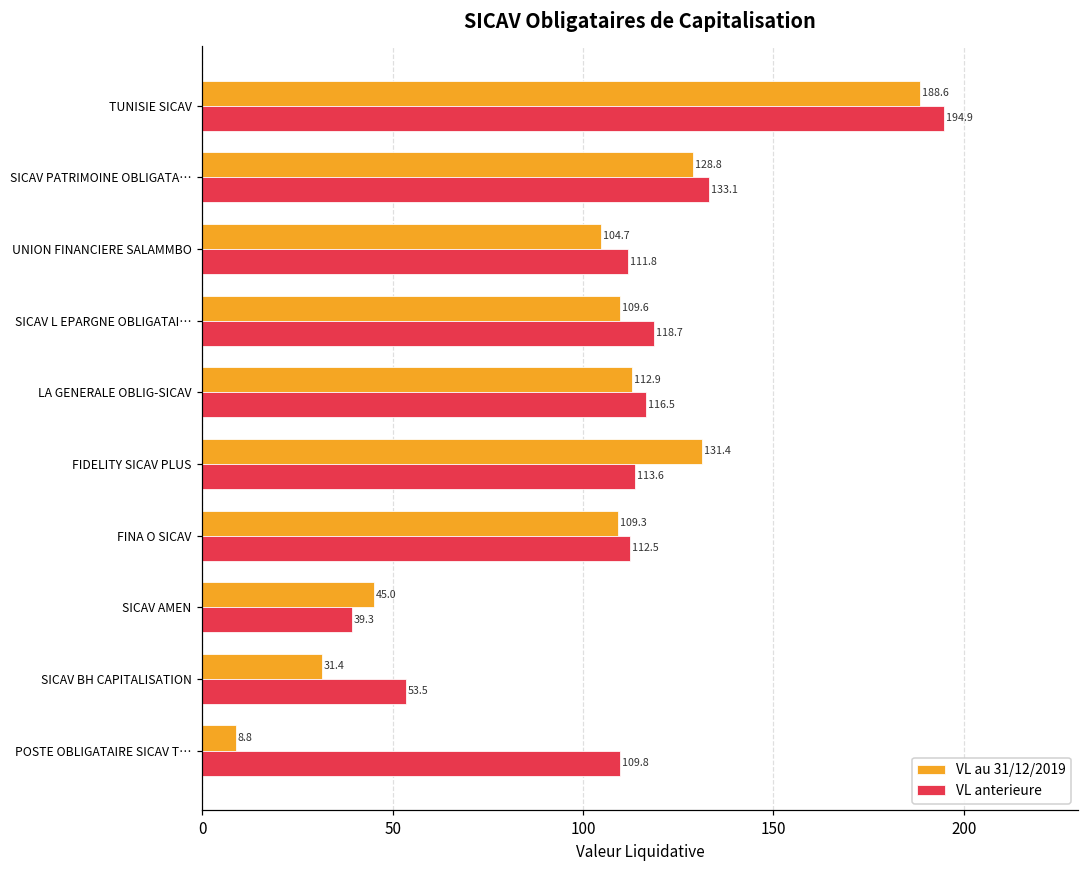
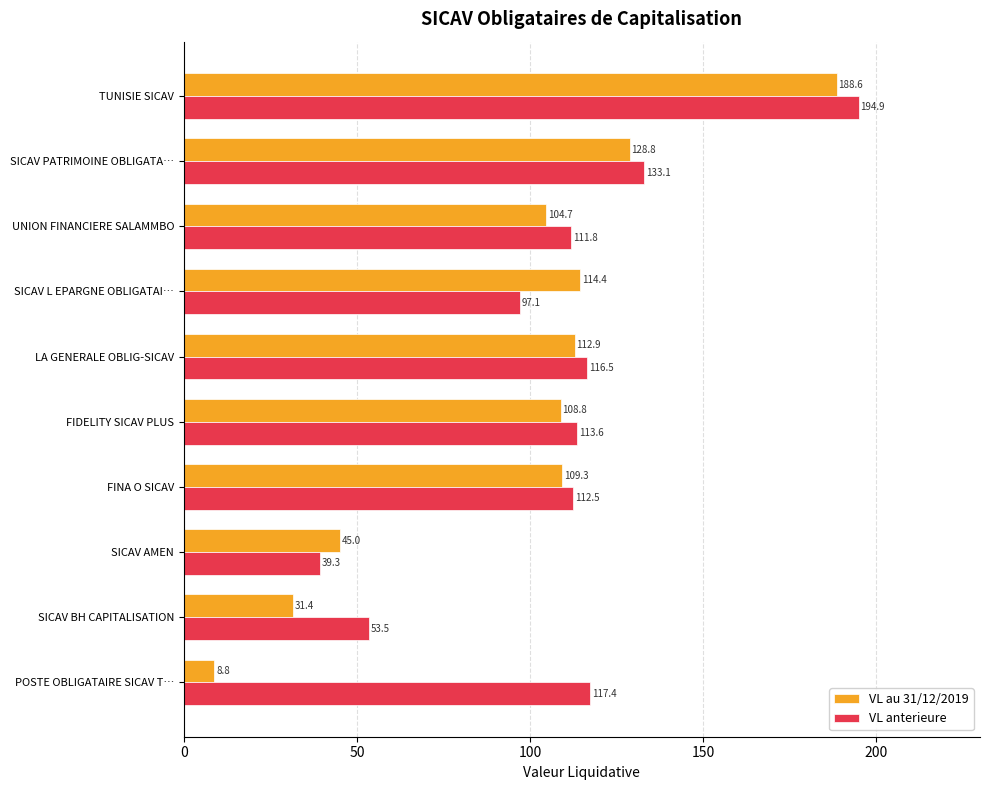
  {
    "VL au 31/12/2019": {
      "TUNISIE SICAV": 188.6,
      "SICAV PATRIMOINE OBLIGATA…": 128.8,
      "UNION FINANCIERE SALAMMBO": 104.7,
-     "SICAV L EPARGNE OBLIGATAI…": 109.6,
+     "SICAV L EPARGNE OBLIGATAI…": 114.4,
      "LA GENERALE OBLIG-SICAV": 112.9,
-     "FIDELITY SICAV PLUS": 131.4,
+     "FIDELITY SICAV PLUS": 108.8,
      "FINA O SICAV": 109.3,
      "SICAV AMEN": 45.0,
      "SICAV BH CAPITALISATION": 31.4,
      "POSTE OBLIGATAIRE SICAV T…": 8.8
    },
    "VL anterieure": {
      "TUNISIE SICAV": 194.9,
      "SICAV PATRIMOINE OBLIGATA…": 133.1,
      "UNION FINANCIERE SALAMMBO": 111.8,
-     "SICAV L EPARGNE OBLIGATAI…": 118.7,
+     "SICAV L EPARGNE OBLIGATAI…": 97.1,
      "LA GENERALE OBLIG-SICAV": 116.5,
      "FIDELITY SICAV PLUS": 113.6,
      "FINA O SICAV": 112.5,
      "SICAV AMEN": 39.3,
      "SICAV BH CAPITALISATION": 53.5,
-     "POSTE OBLIGATAIRE SICAV T…": 109.8
+     "POSTE OBLIGATAIRE SICAV T…": 117.4
    }
  }
